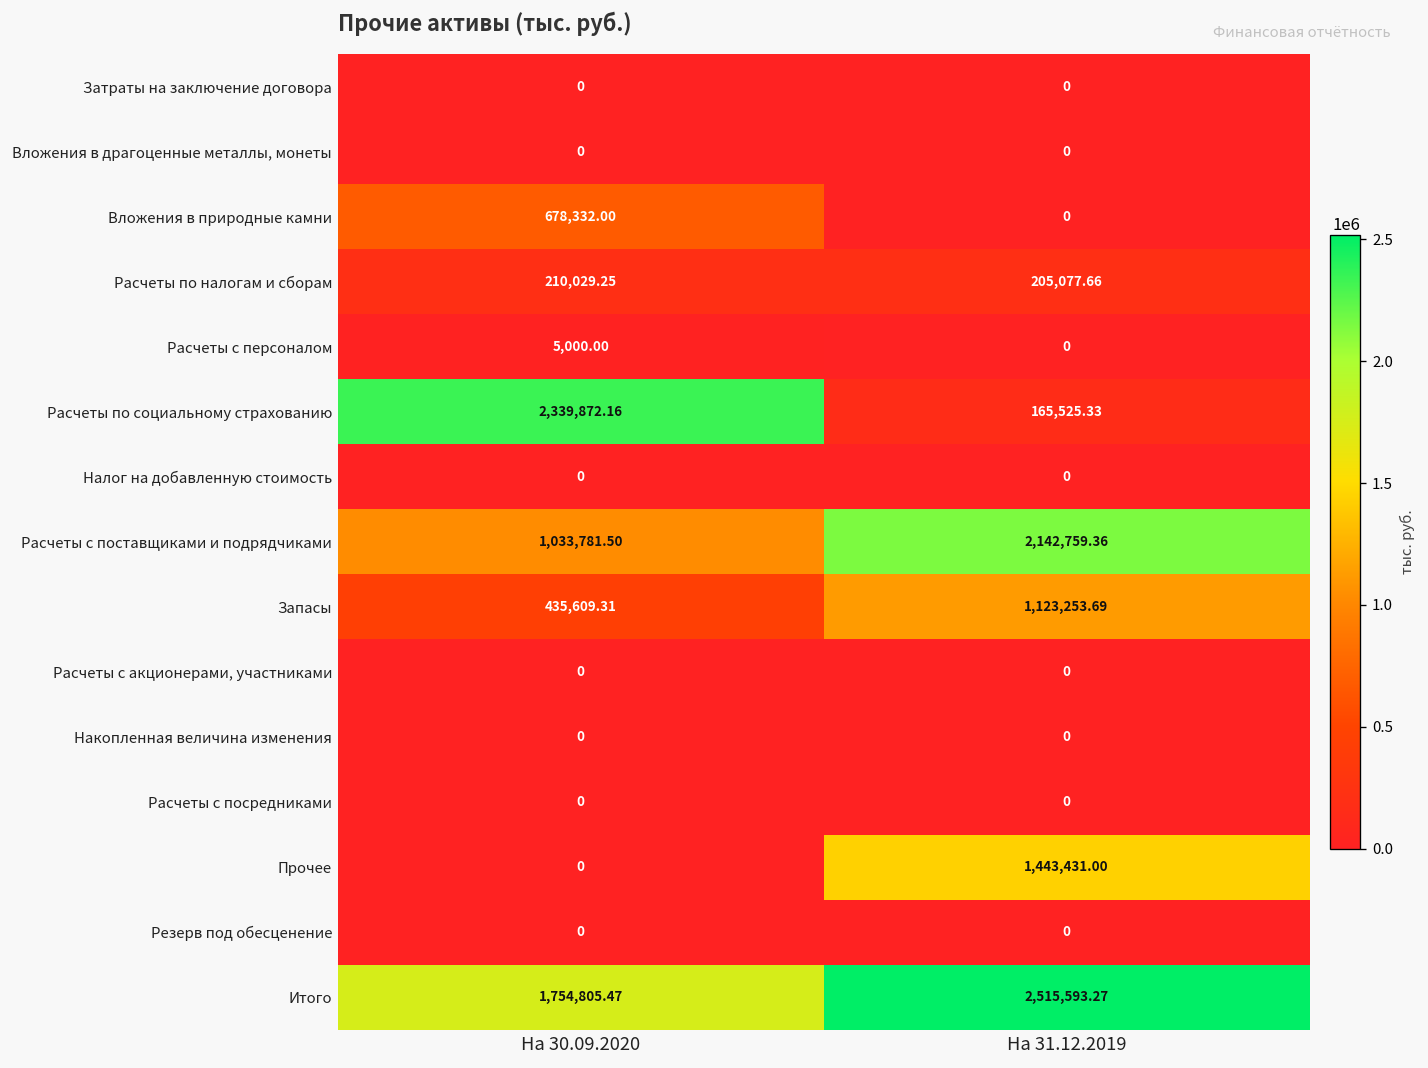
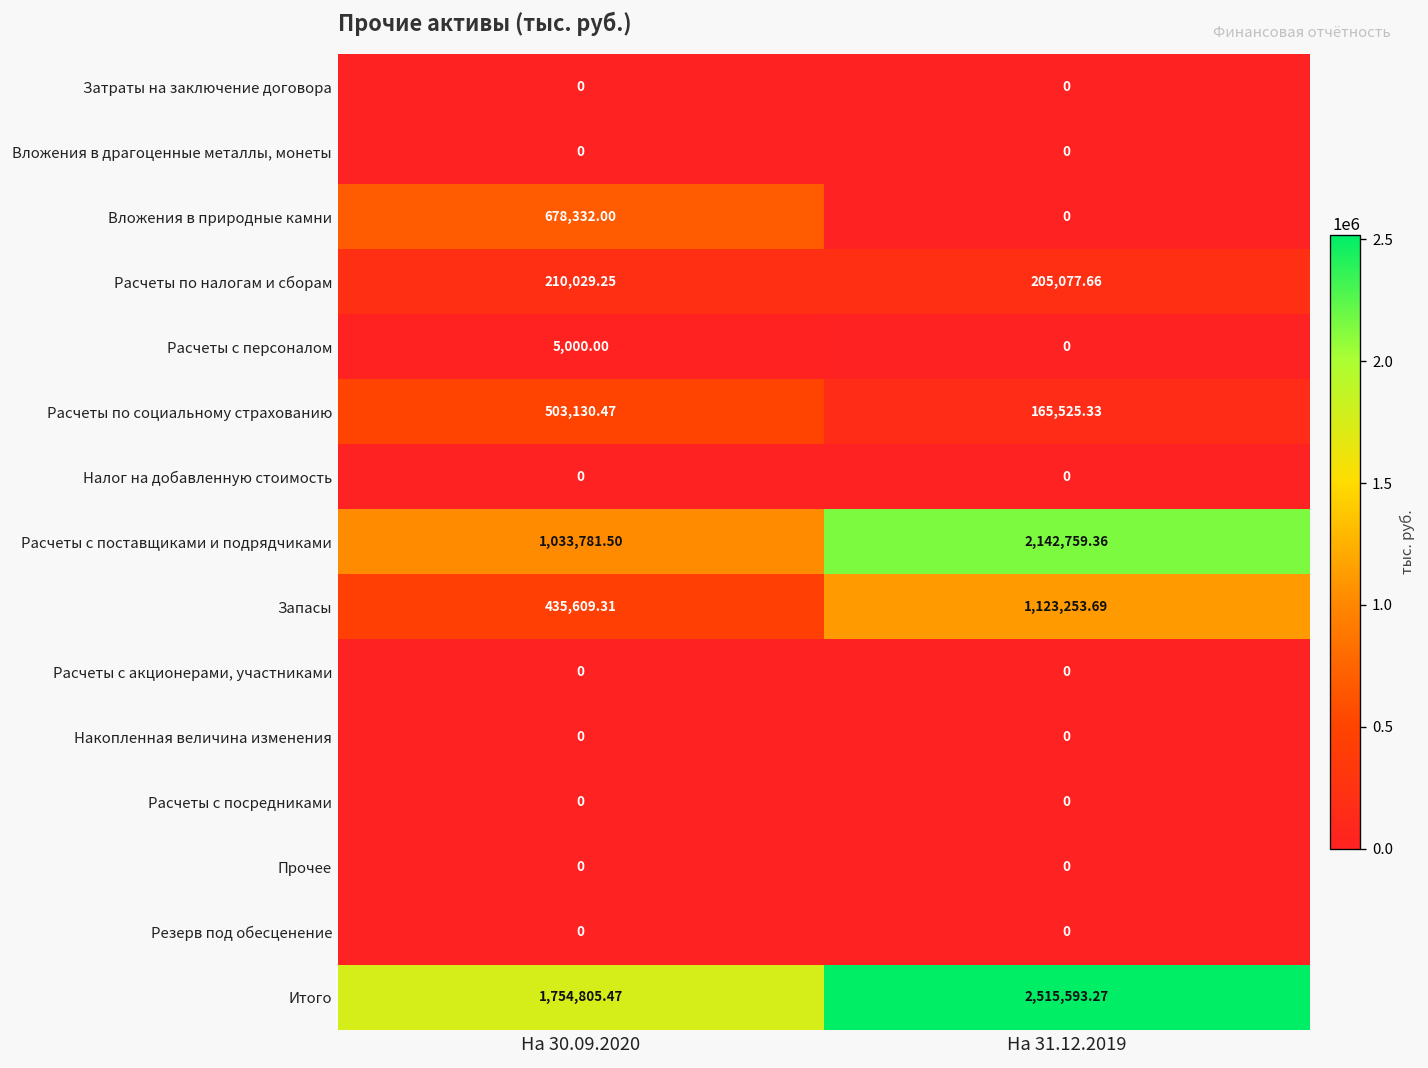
  {
    "Затраты на заключение договора": {
      "На 30.09.2020": "0",
      "На 31.12.2019": "0"
    },
    "Вложения в драгоценные металлы, монеты": {
      "На 30.09.2020": "0",
      "На 31.12.2019": "0"
    },
    "Вложения в природные камни": {
      "На 30.09.2020": "678,332.00",
      "На 31.12.2019": "0"
    },
    "Расчеты по налогам и сборам": {
      "На 30.09.2020": "210,029.25",
      "На 31.12.2019": "205,077.66"
    },
    "Расчеты с персоналом": {
      "На 30.09.2020": "5,000.00",
      "На 31.12.2019": "0"
    },
    "Расчеты по социальному страхованию": {
-     "На 30.09.2020": "2,339,872.16",
+     "На 30.09.2020": "503,130.47",
      "На 31.12.2019": "165,525.33"
    },
    "Налог на добавленную стоимость": {
      "На 30.09.2020": "0",
      "На 31.12.2019": "0"
    },
    "Расчеты с поставщиками и подрядчиками": {
      "На 30.09.2020": "1,033,781.50",
      "На 31.12.2019": "2,142,759.36"
    },
    "Запасы": {
      "На 30.09.2020": "435,609.31",
      "На 31.12.2019": "1,123,253.69"
    },
    "Расчеты с акционерами, участниками": {
      "На 30.09.2020": "0",
      "На 31.12.2019": "0"
    },
    "Накопленная величина изменения": {
      "На 30.09.2020": "0",
      "На 31.12.2019": "0"
    },
    "Расчеты с посредниками": {
      "На 30.09.2020": "0",
      "На 31.12.2019": "0"
    },
    "Прочее": {
      "На 30.09.2020": "0",
-     "На 31.12.2019": "1,443,431.00"
+     "На 31.12.2019": "0"
    },
    "Резерв под обесценение": {
      "На 30.09.2020": "0",
      "На 31.12.2019": "0"
    },
    "Итого": {
      "На 30.09.2020": "1,754,805.47",
      "На 31.12.2019": "2,515,593.27"
    }
  }
